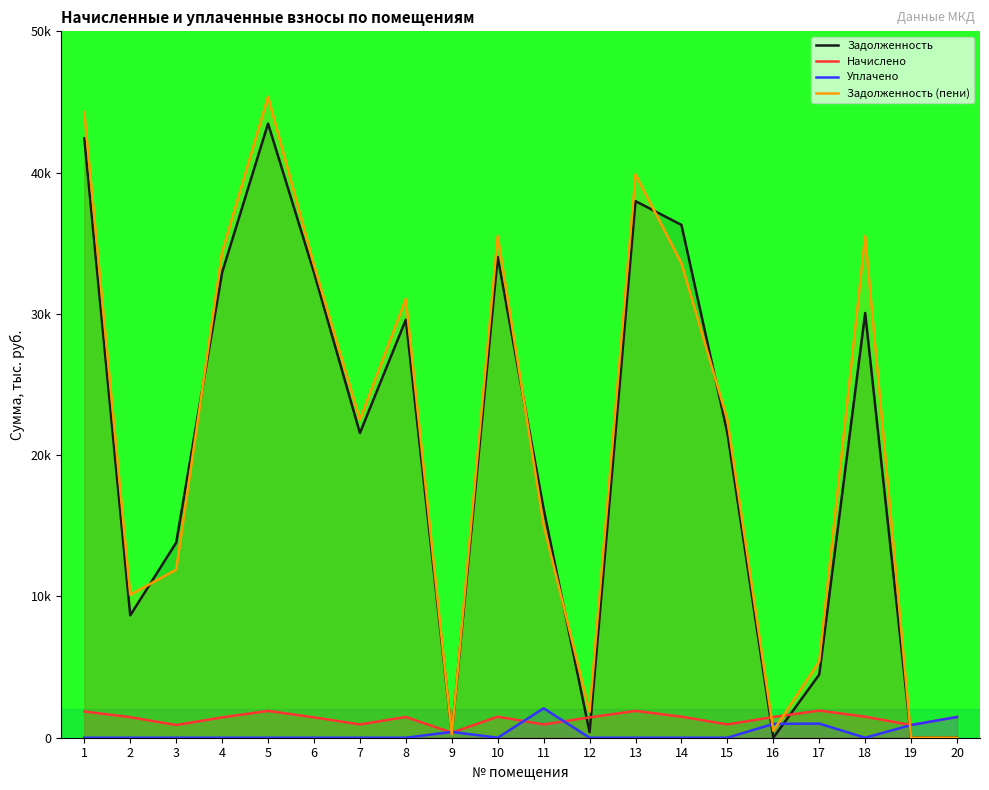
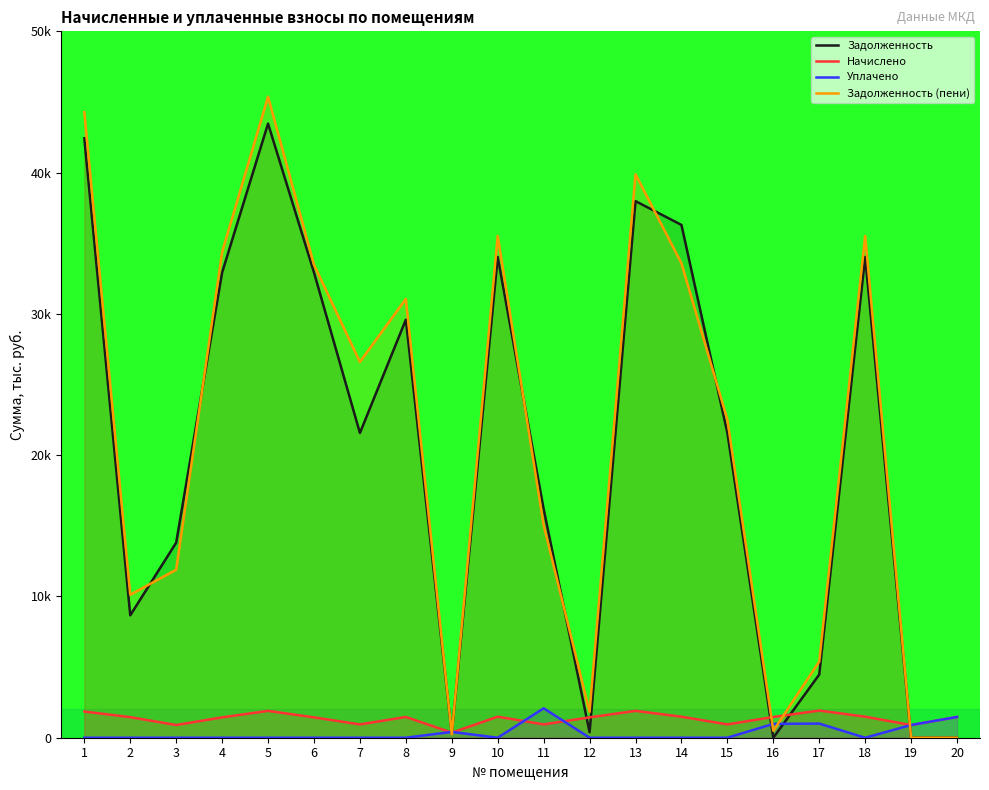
  {
    "Задолженность": {
      "1": 42400,
      "2": 8700,
      "3": 13800,
      "4": 32900,
      "5": 43500,
      "6": 32900,
      "7": 21600,
      "8": 29600,
      "10": 34000,
      "11": 16200,
      "12": 400,
      "13": 38000,
      "14": 36300,
      "15": 21600,
      "16": 0,
      "17": 4500,
-     "18": 30100
+     "18": 34000
    },
    "Начислено": {
      "1": 1900,
      "2": 1500,
      "3": 900,
      "4": 1400,
      "5": 1900,
      "6": 1400,
      "7": 900,
      "8": 1500,
      "10": 1500,
      "11": 900,
      "12": 1400,
      "13": 1900,
      "14": 1500,
      "15": 900,
      "16": 1500,
      "17": 1900,
      "18": 1500
    },
    "Уплачено": {
      "1": 0,
      "2": 0,
      "3": 0,
      "4": 0,
      "5": 0,
      "6": 0,
      "7": 0,
      "8": 0,
      "10": 0,
      "11": 2100,
      "12": 0,
      "13": 0,
      "14": 0,
      "15": 0,
      "16": 1000,
      "17": 1000,
      "18": 0
    },
    "Задолженность (пени)": {
      "1": 44300,
      "2": 10100,
      "3": 11900,
      "4": 34400,
      "5": 45400,
      "6": 33500,
-     "7": 22500,
+     "7": 26600,
      "8": 31100,
      "10": 35500,
      "11": 15000,
      "12": 1800,
      "13": 39900,
      "14": 33600,
      "15": 22500,
      "16": 500,
      "17": 5400,
      "18": 35500
    }
  }
